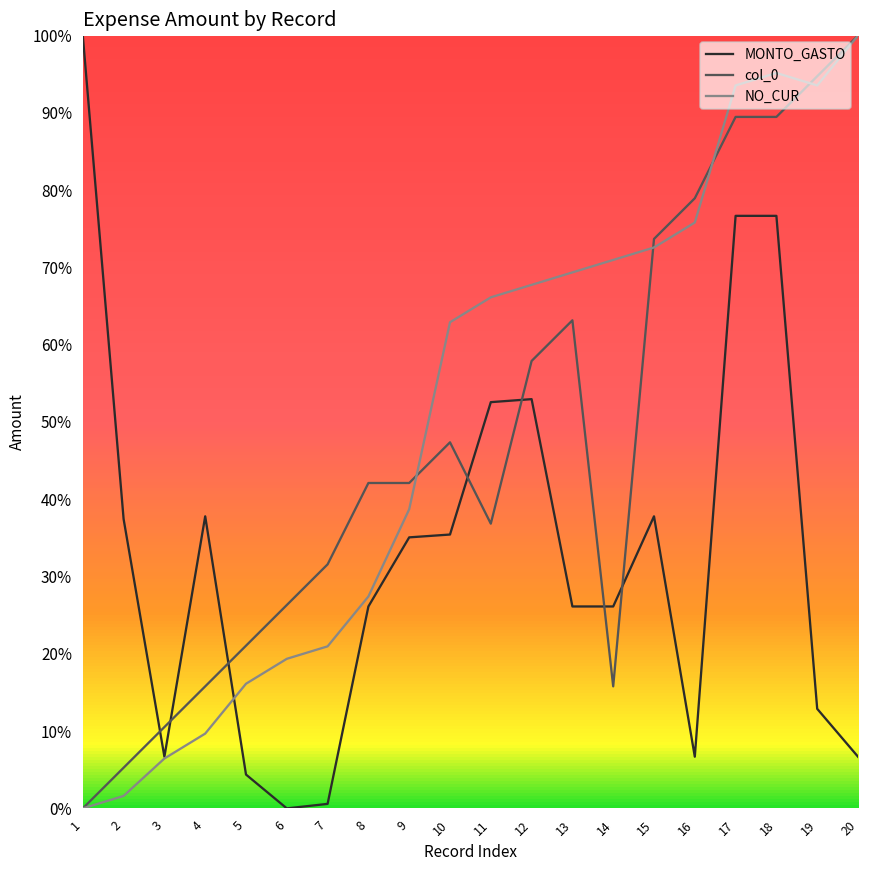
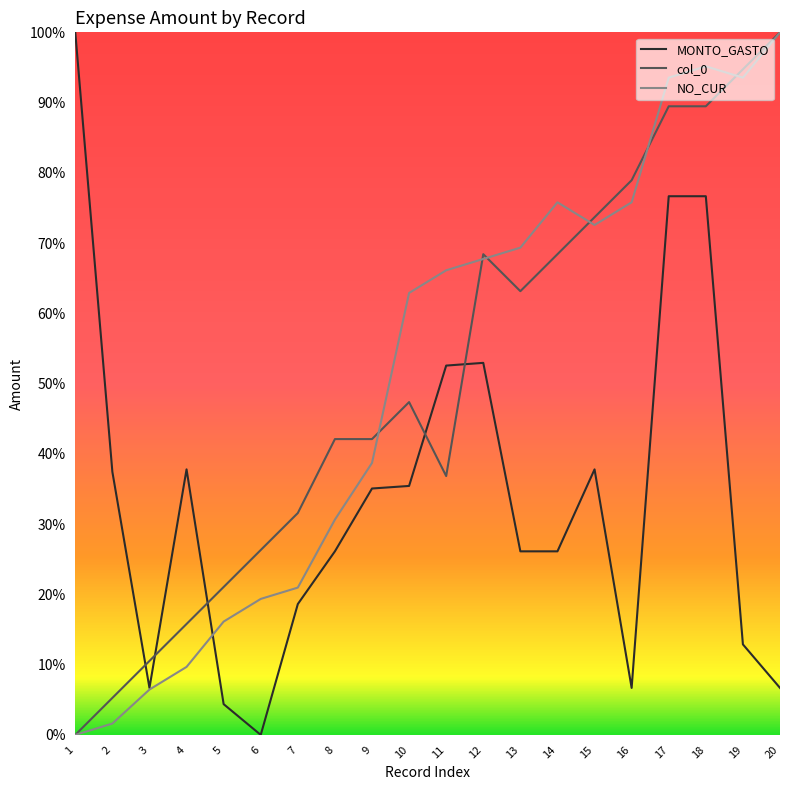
  {
    "MONTO_GASTO": {
      "1": "100%",
      "2": "37%",
      "4": "38%",
      "5": "4%",
      "6": "0%",
-     "7": "1%",
+     "7": "19%",
      "8": "26%",
      "9": "35%",
      "10": "35%",
      "11": "53%",
      "12": "53%",
      "13": "26%",
      "14": "26%",
      "15": "38%",
      "16": "7%",
      "17": "77%",
      "18": "77%",
      "19": "13%",
      "20": "7%"
    },
    "col_0": {
      "2": "5%",
      "3": "11%",
      "4": "16%",
      "5": "21%",
      "6": "26%",
      "7": "32%",
      "8": "42%",
      "9": "42%",
      "10": "47%",
      "11": "37%",
-     "12": "58%",
+     "12": "68%",
      "13": "63%",
-     "14": "16%",
+     "14": "68%",
      "15": "74%",
      "16": "79%",
      "17": "89%",
      "18": "89%"
    },
    "NO_CUR": {
      "2": "2%",
      "4": "10%",
      "5": "16%",
      "6": "19%",
      "7": "21%",
-     "8": "27%",
+     "8": "31%",
      "9": "39%",
      "10": "63%",
      "11": "66%",
      "12": "68%",
      "13": "69%",
-     "14": "71%",
+     "14": "76%",
      "15": "73%",
      "16": "76%"
    }
  }
